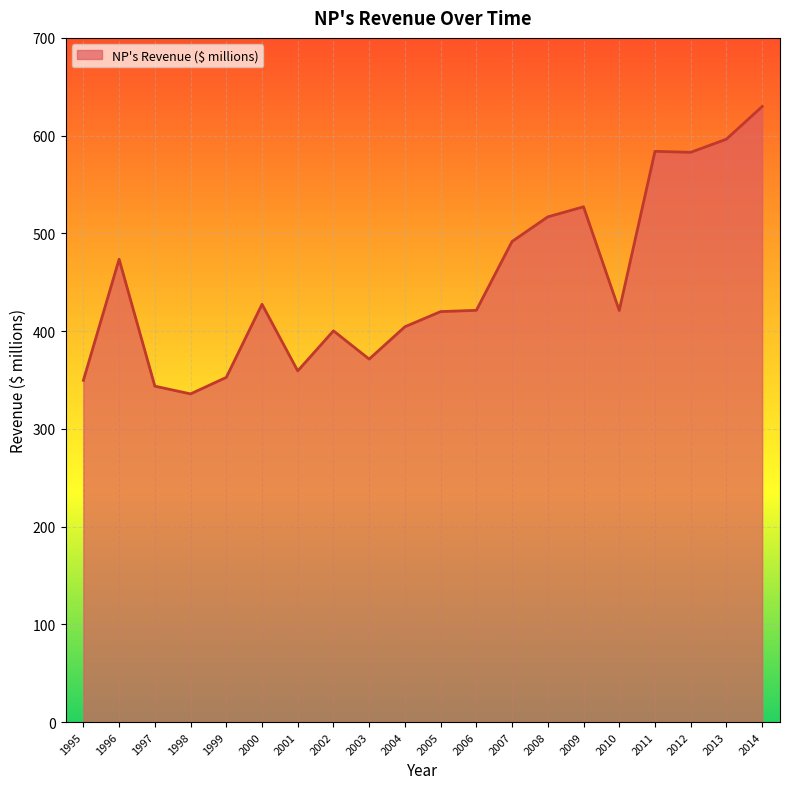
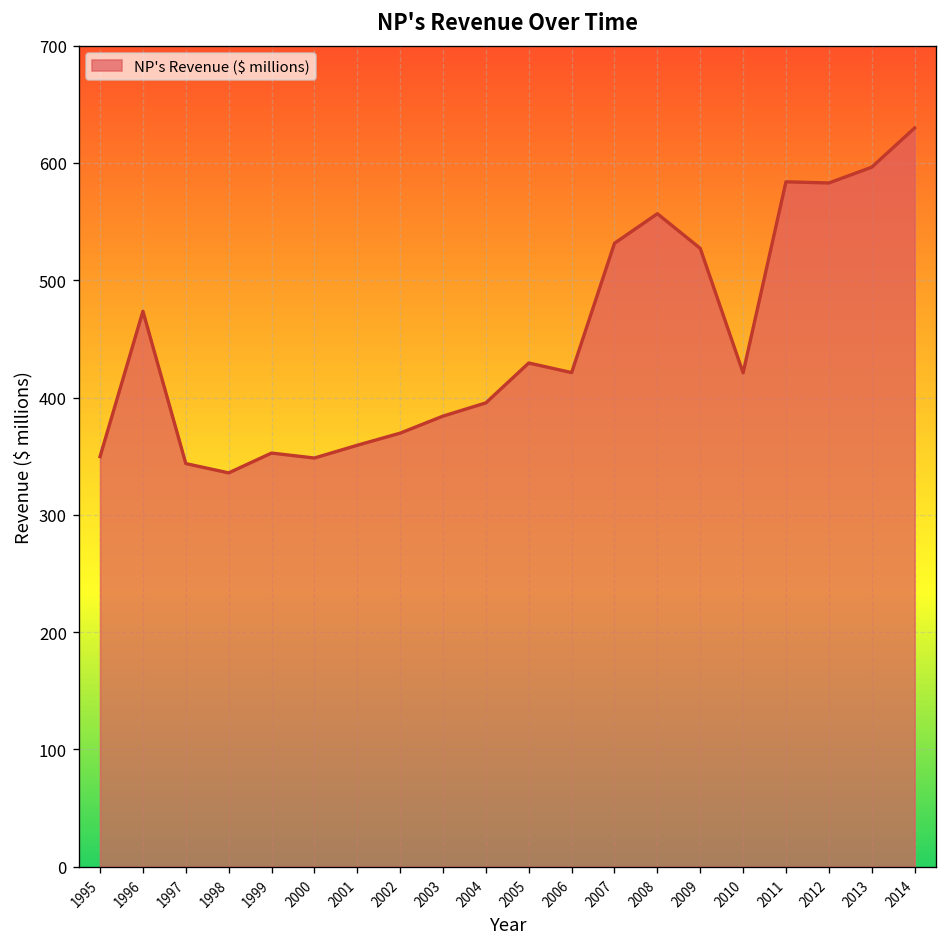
  {
    "1995": 350,
    "1996": 470,
    "1997": 340,
    "1998": 340,
    "1999": 350,
-   "2000": 430,
+   "2000": 350,
    "2001": 360,
-   "2002": 400,
-   "2003": 370,
-   "2004": 404,
-   "2005": 420,
+   "2002": 370,
+   "2003": 380,
+   "2004": 395,
+   "2005": 430,
    "2006": 420,
-   "2007": 490,
-   "2008": 520,
+   "2007": 530,
+   "2008": 560,
    "2009": 530,
    "2010": 420,
    "2011": 580,
    "2012": 580,
    "2013": 600,
    "2014": 630
  }
